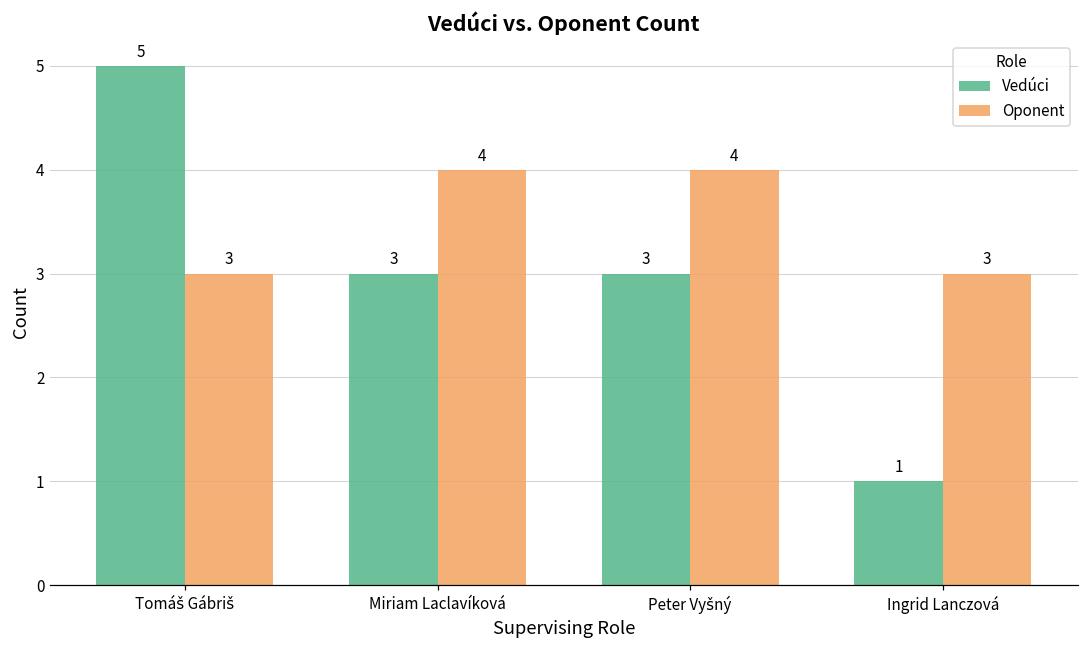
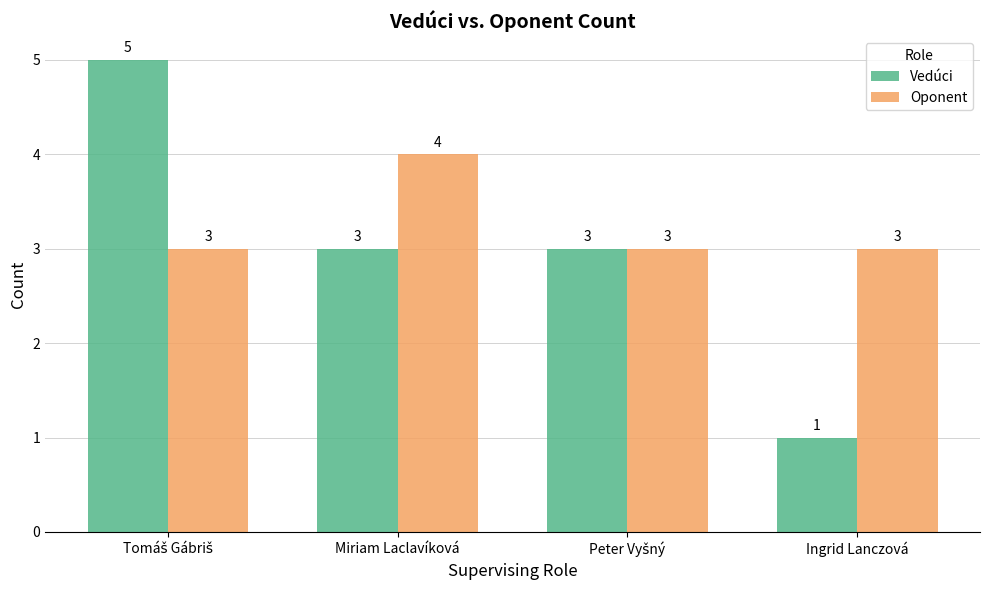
  {
    "Vedúci": {
      "Tomáš Gábriš": 5,
      "Miriam Laclavíková": 3,
      "Peter Vyšný": 3,
      "Ingrid Lanczová": 1
    },
    "Oponent": {
      "Tomáš Gábriš": 3,
      "Miriam Laclavíková": 4,
-     "Peter Vyšný": 4,
+     "Peter Vyšný": 3,
      "Ingrid Lanczová": 3
    }
  }
